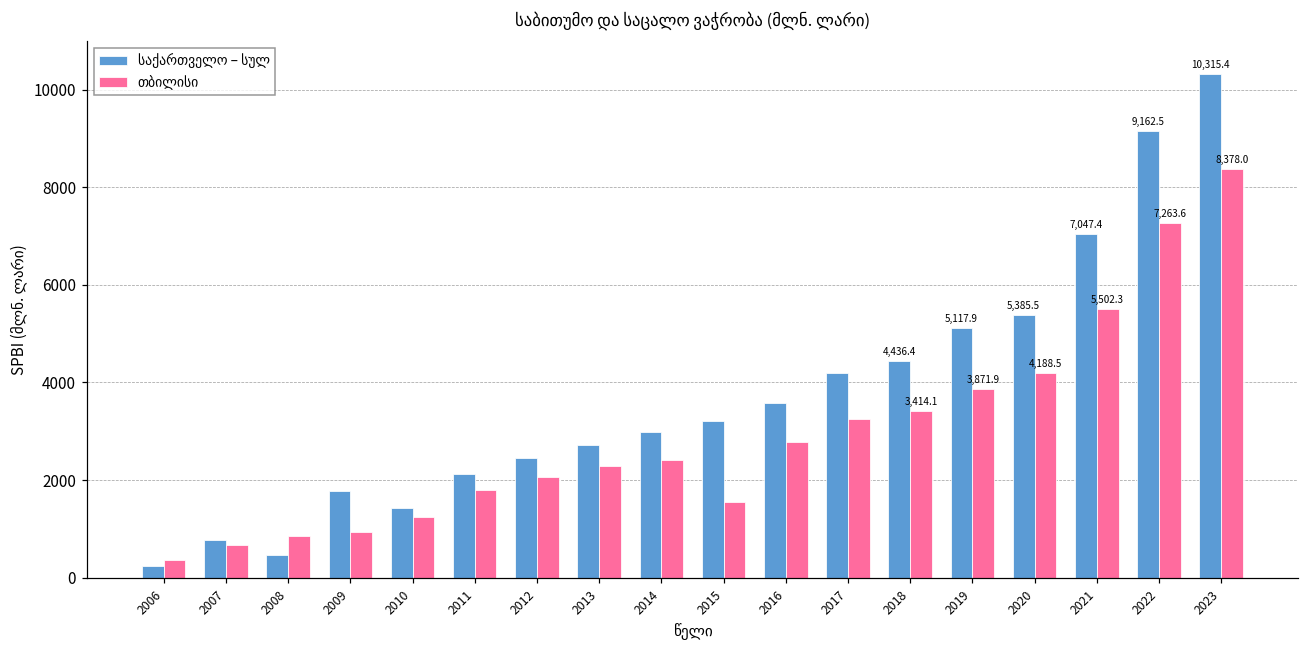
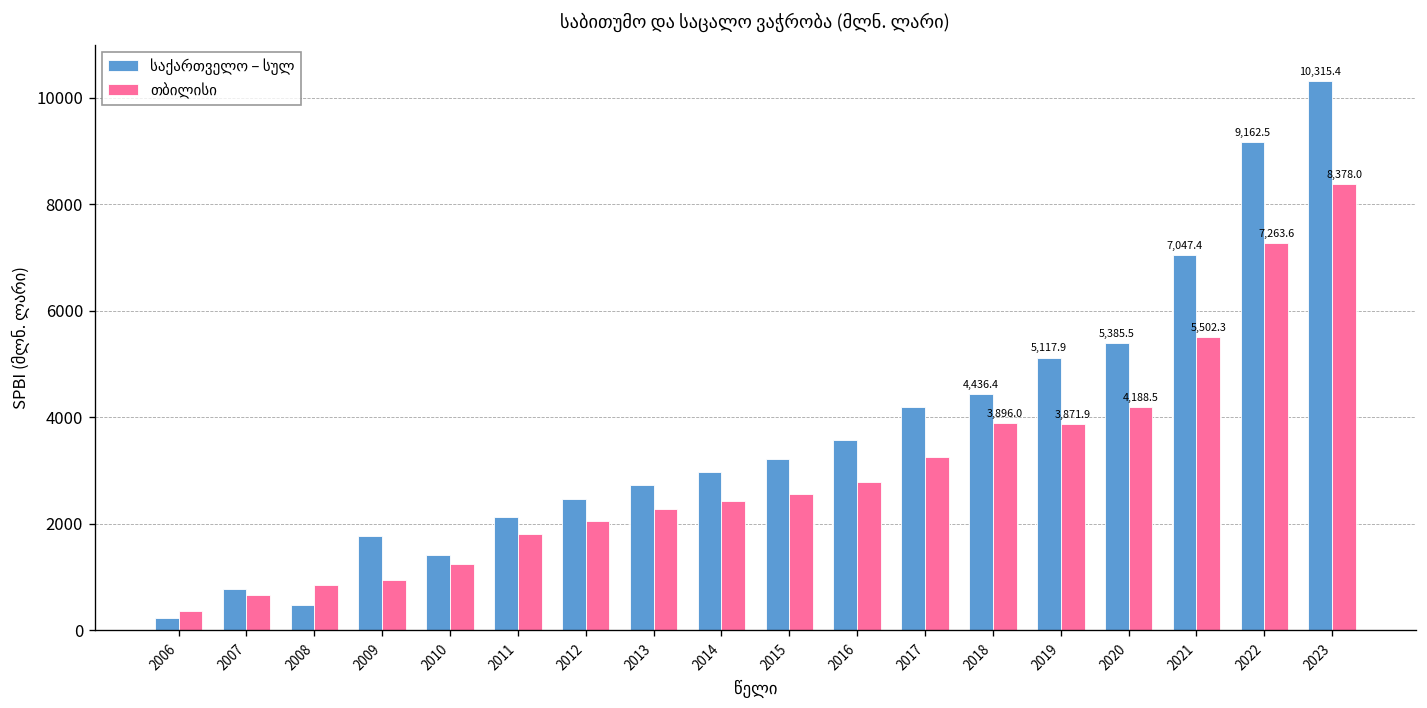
  {
    "საქართველო – სულ": {
      "2018": "4,436.4",
      "2019": "5,117.9",
      "2020": "5,385.5",
      "2021": "7,047.4",
      "2022": "9,162.5",
      "2023": "10,315.4"
    },
    "თბილისი": {
-     "2015": "1500",
-     "2018": "3,414.1",
+     "2015": "2600",
+     "2018": "3,896.0",
      "2019": "3,871.9",
      "2020": "4,188.5",
      "2021": "5,502.3",
      "2022": "7,263.6",
      "2023": "8,378.0"
    }
  }
